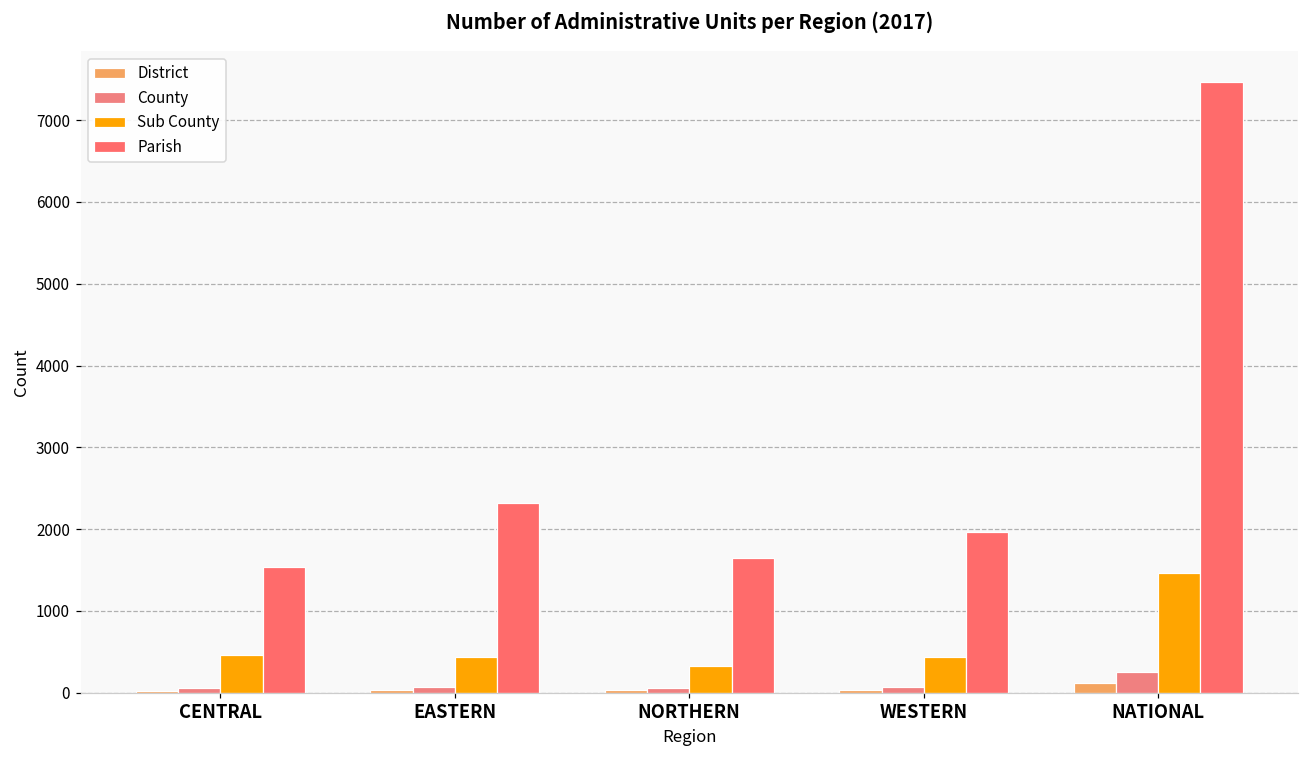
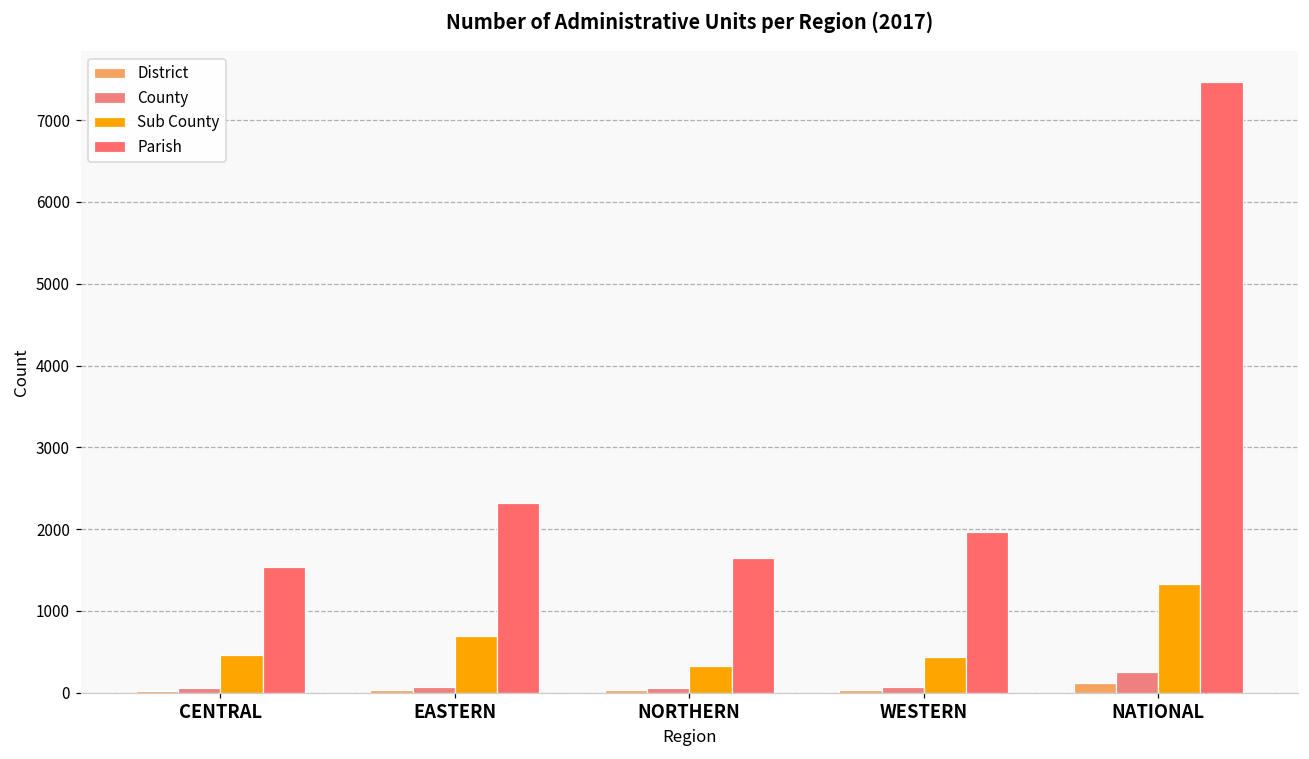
  {
    "Sub County": {
      "CENTRAL": 500,
-     "EASTERN": 400,
+     "EASTERN": 700,
      "NORTHERN": 300,
      "WESTERN": 400,
-     "NATIONAL": 1500
+     "NATIONAL": 1300
    }
  }
